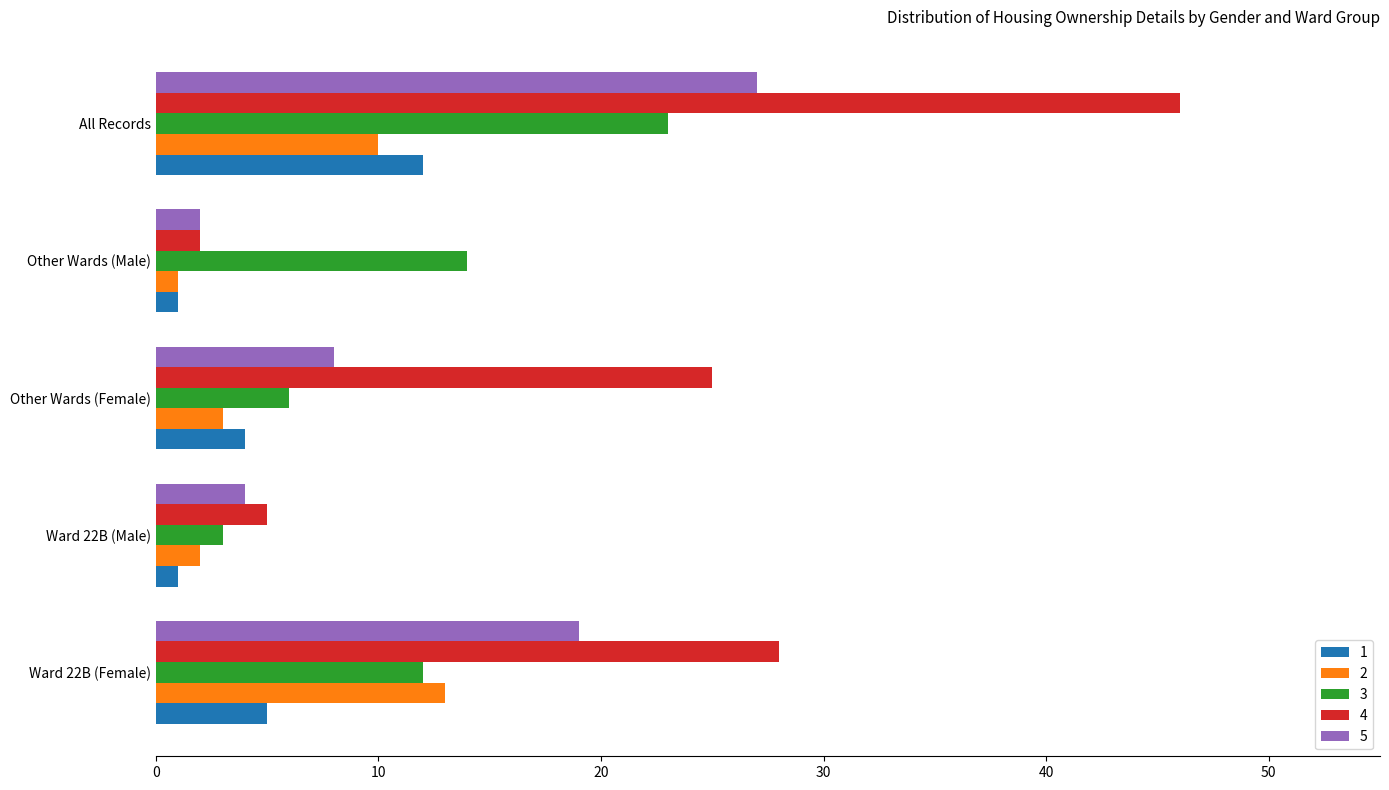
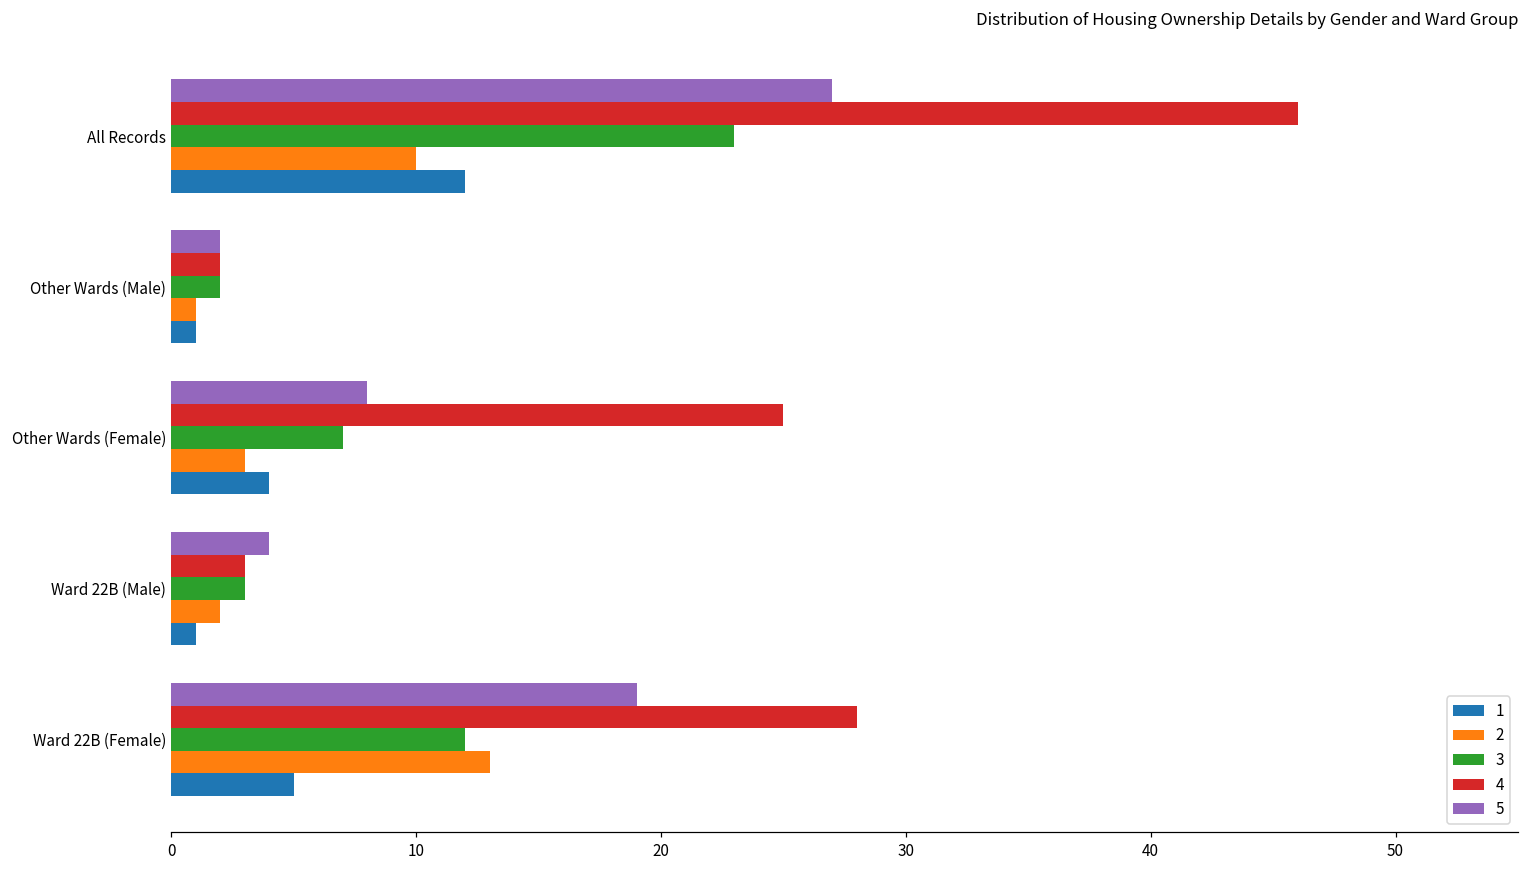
  {
    "1": {
      "All Records": 12,
      "Other Wards (Male)": 1,
      "Other Wards (Female)": 4,
      "Ward 22B (Male)": 1,
      "Ward 22B (Female)": 5
    },
    "2": {
      "All Records": 10,
      "Other Wards (Male)": 1,
      "Other Wards (Female)": 3,
      "Ward 22B (Male)": 2,
      "Ward 22B (Female)": 13
    },
    "3": {
      "All Records": 23,
-     "Other Wards (Male)": 14,
-     "Other Wards (Female)": 6,
+     "Other Wards (Male)": 2,
+     "Other Wards (Female)": 7,
      "Ward 22B (Male)": 3,
      "Ward 22B (Female)": 12
    },
    "4": {
      "All Records": 46,
      "Other Wards (Male)": 2,
      "Other Wards (Female)": 25,
-     "Ward 22B (Male)": 5,
+     "Ward 22B (Male)": 3,
      "Ward 22B (Female)": 28
    },
    "5": {
      "All Records": 27,
      "Other Wards (Male)": 2,
      "Other Wards (Female)": 8,
      "Ward 22B (Male)": 4,
      "Ward 22B (Female)": 19
    }
  }
